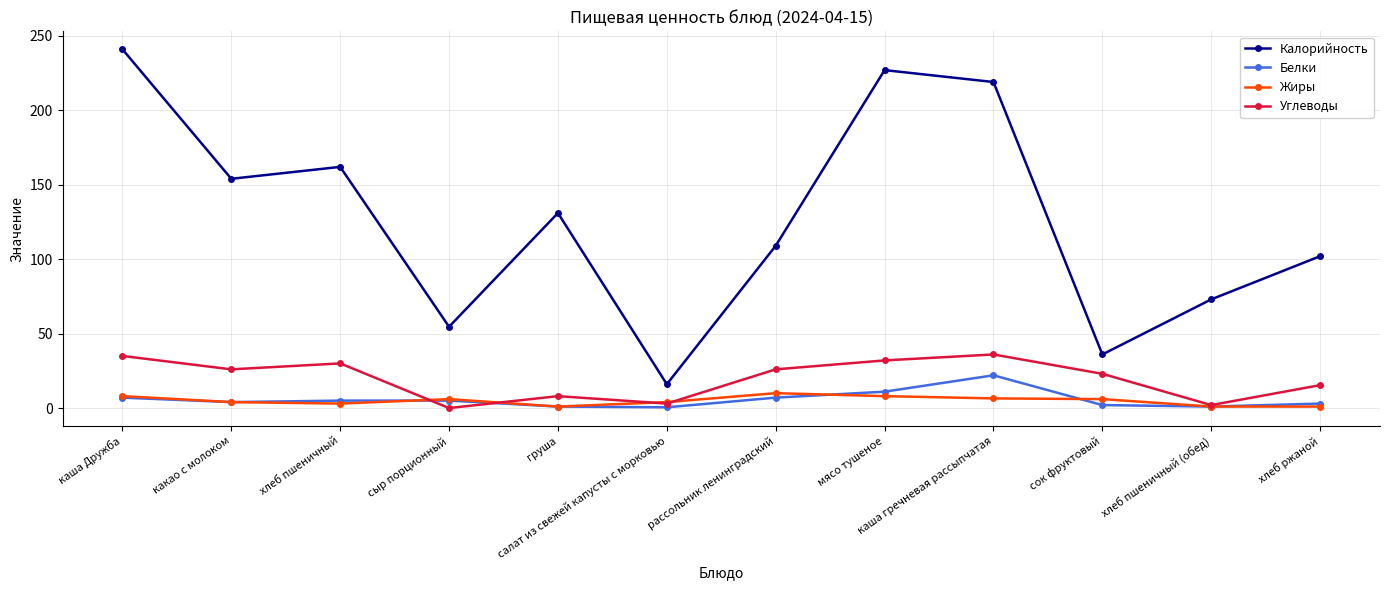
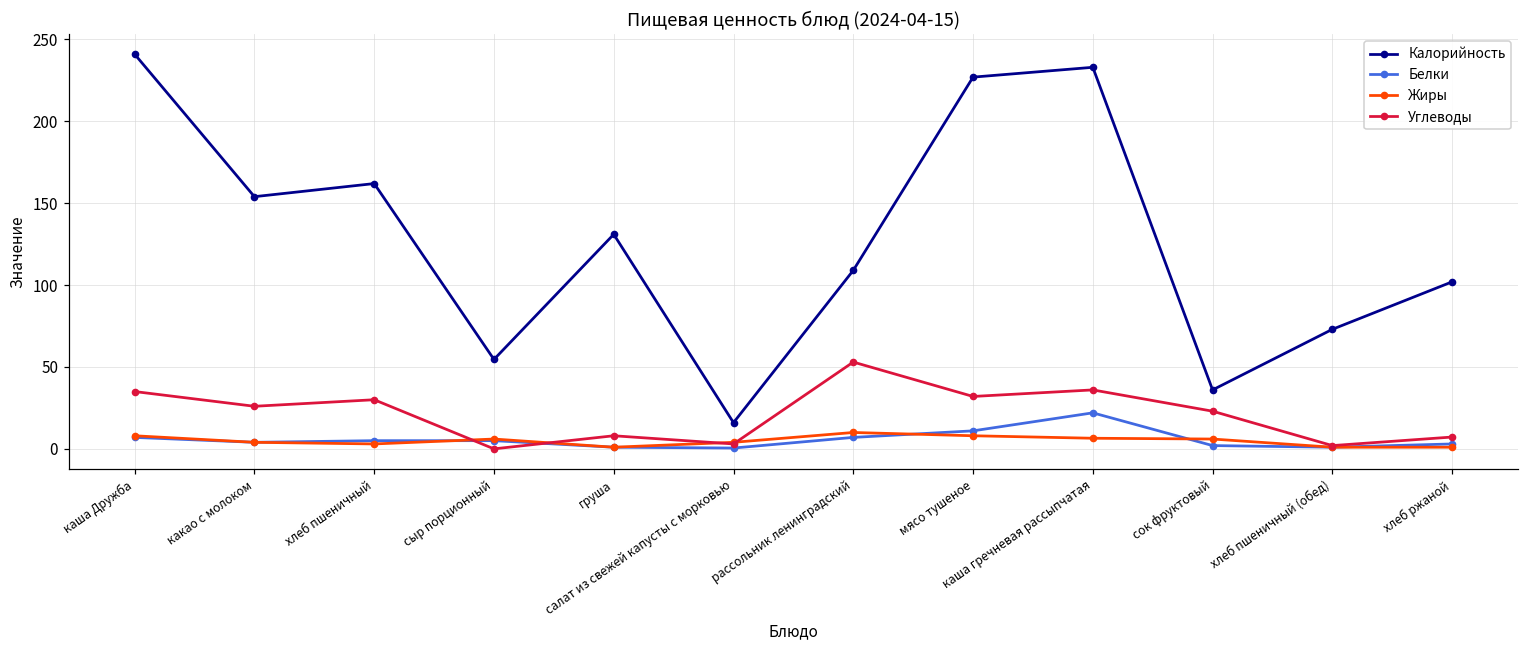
  {
    "Калорийность": {
      "каша Дружба": 241,
      "какао с молоком": 154,
      "хлеб пшеничный": 162,
      "сыр порционный": 55,
      "груша": 131,
      "салат из свежей капусты с морковью": 16,
      "рассольник ленинградский": 109,
      "мясо тушеное": 227,
-     "каша гречневая рассыпчатая": 219,
+     "каша гречневая рассыпчатая": 233,
      "сок фруктовый": 36,
      "хлеб пшеничный (обед)": 73,
      "хлеб ржаной": 102
    },
    "Белки": {
      "хлеб пшеничный": 5,
      "салат из свежей капусты с морковью": 1,
      "рассольник ленинградский": 7,
      "мясо тушеное": 11,
      "каша гречневая рассыпчатая": 22,
      "сок фруктовый": 2,
      "хлеб ржаной": 3
    },
    "Жиры": {
      "хлеб пшеничный": 3,
      "рассольник ленинградский": 10,
      "мясо тушеное": 8,
      "каша гречневая рассыпчатая": 6,
      "сок фруктовый": 6,
      "хлеб ржаной": 1
    },
    "Углеводы": {
      "каша Дружба": 35,
      "какао с молоком": 26,
      "хлеб пшеничный": 30,
      "сыр порционный": 0,
      "груша": 8,
-     "рассольник ленинградский": 26,
+     "рассольник ленинградский": 53,
      "мясо тушеное": 32,
      "каша гречневая рассыпчатая": 36,
      "сок фруктовый": 23,
-     "хлеб ржаной": 15
+     "хлеб ржаной": 7
    }
  }
